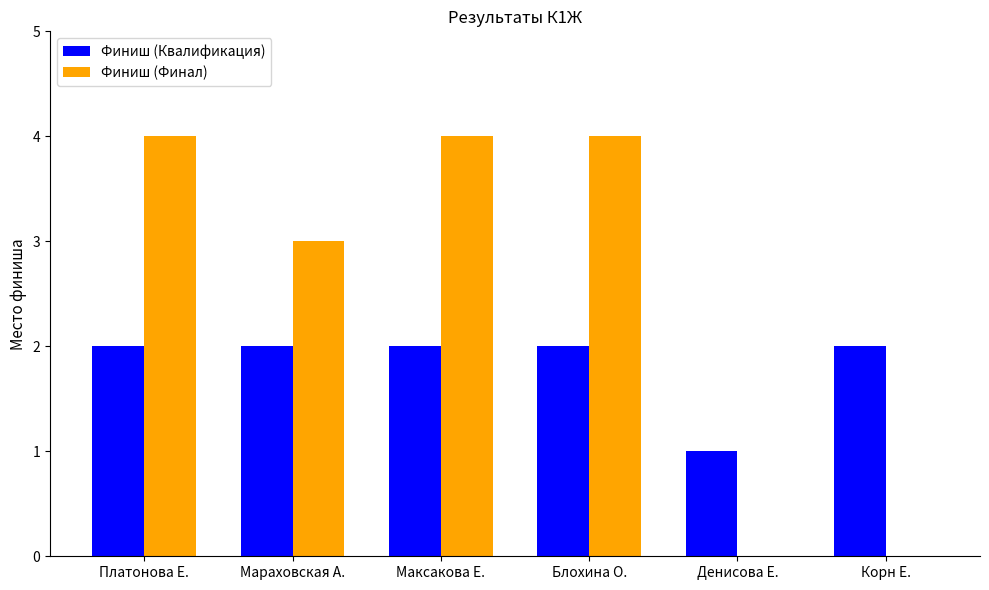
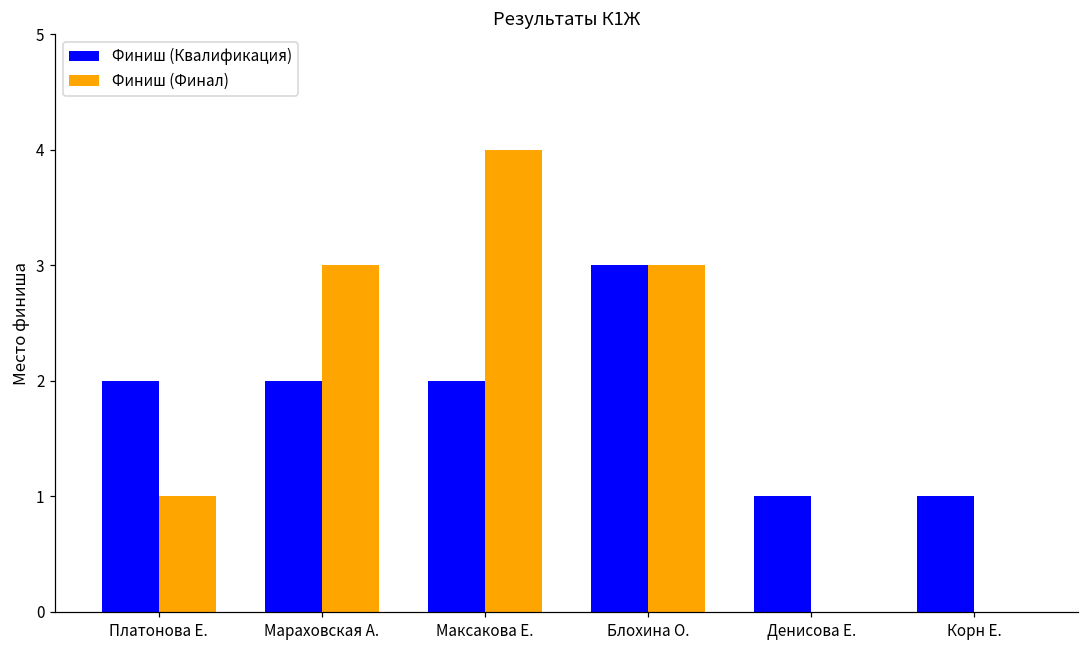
  {
    "Финиш (Квалификация)": {
      "Платонова Е.": 2,
      "Мараховская А.": 2,
      "Максакова Е.": 2,
-     "Блохина О.": 2,
+     "Блохина О.": 3,
      "Денисова Е.": 1,
-     "Корн Е.": 2
+     "Корн Е.": 1
    },
    "Финиш (Финал)": {
-     "Платонова Е.": 4,
+     "Платонова Е.": 1,
      "Мараховская А.": 3,
      "Максакова Е.": 4,
-     "Блохина О.": 4,
+     "Блохина О.": 3,
      "Денисова Е.": 0,
      "Корн Е.": 0
    }
  }
